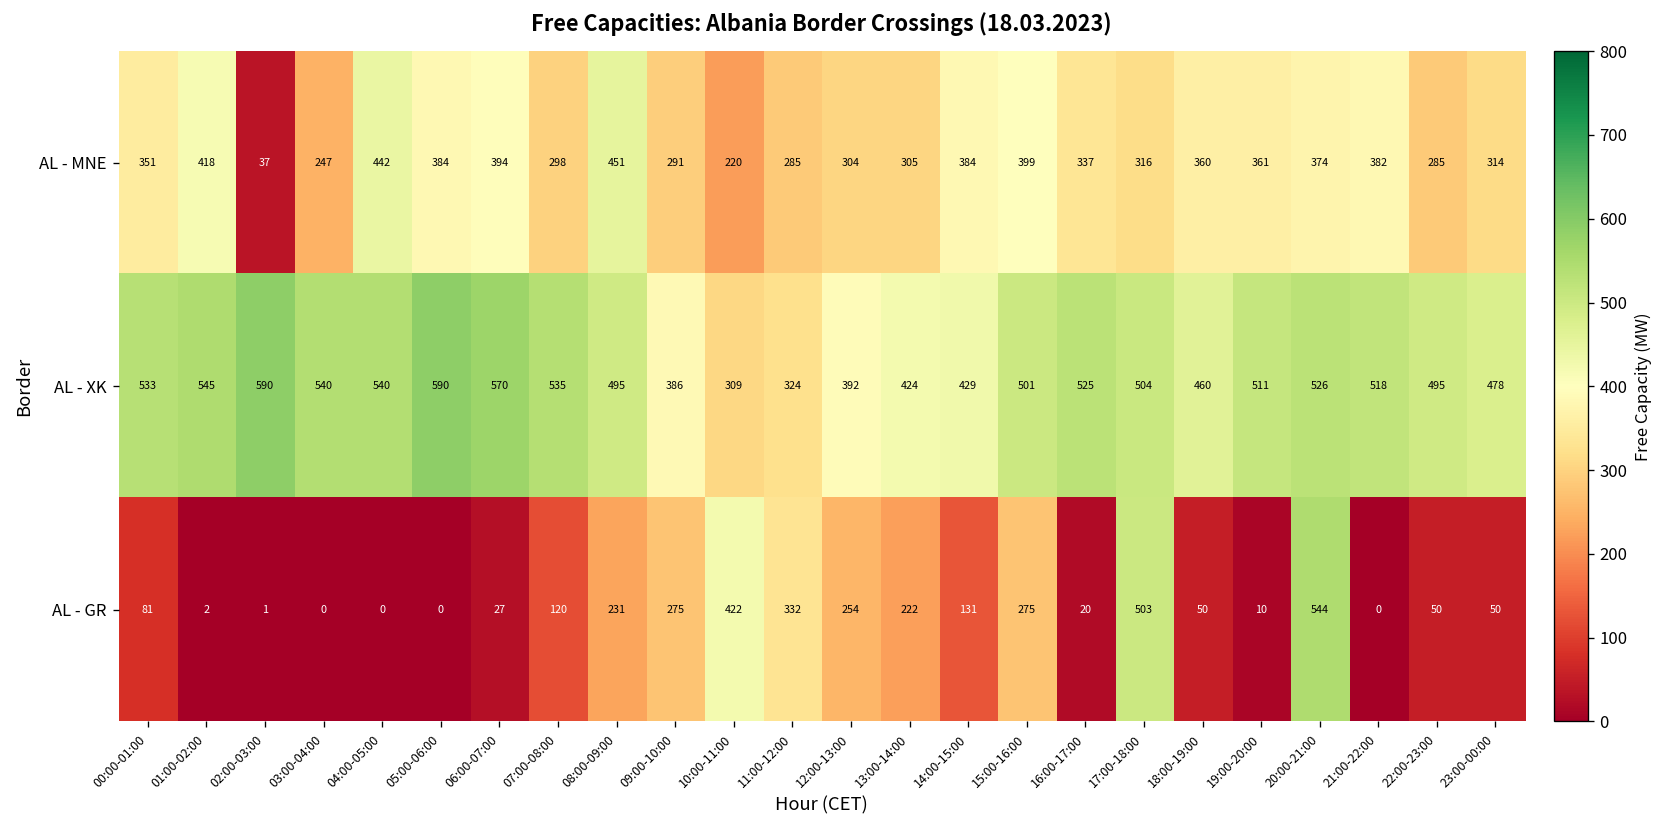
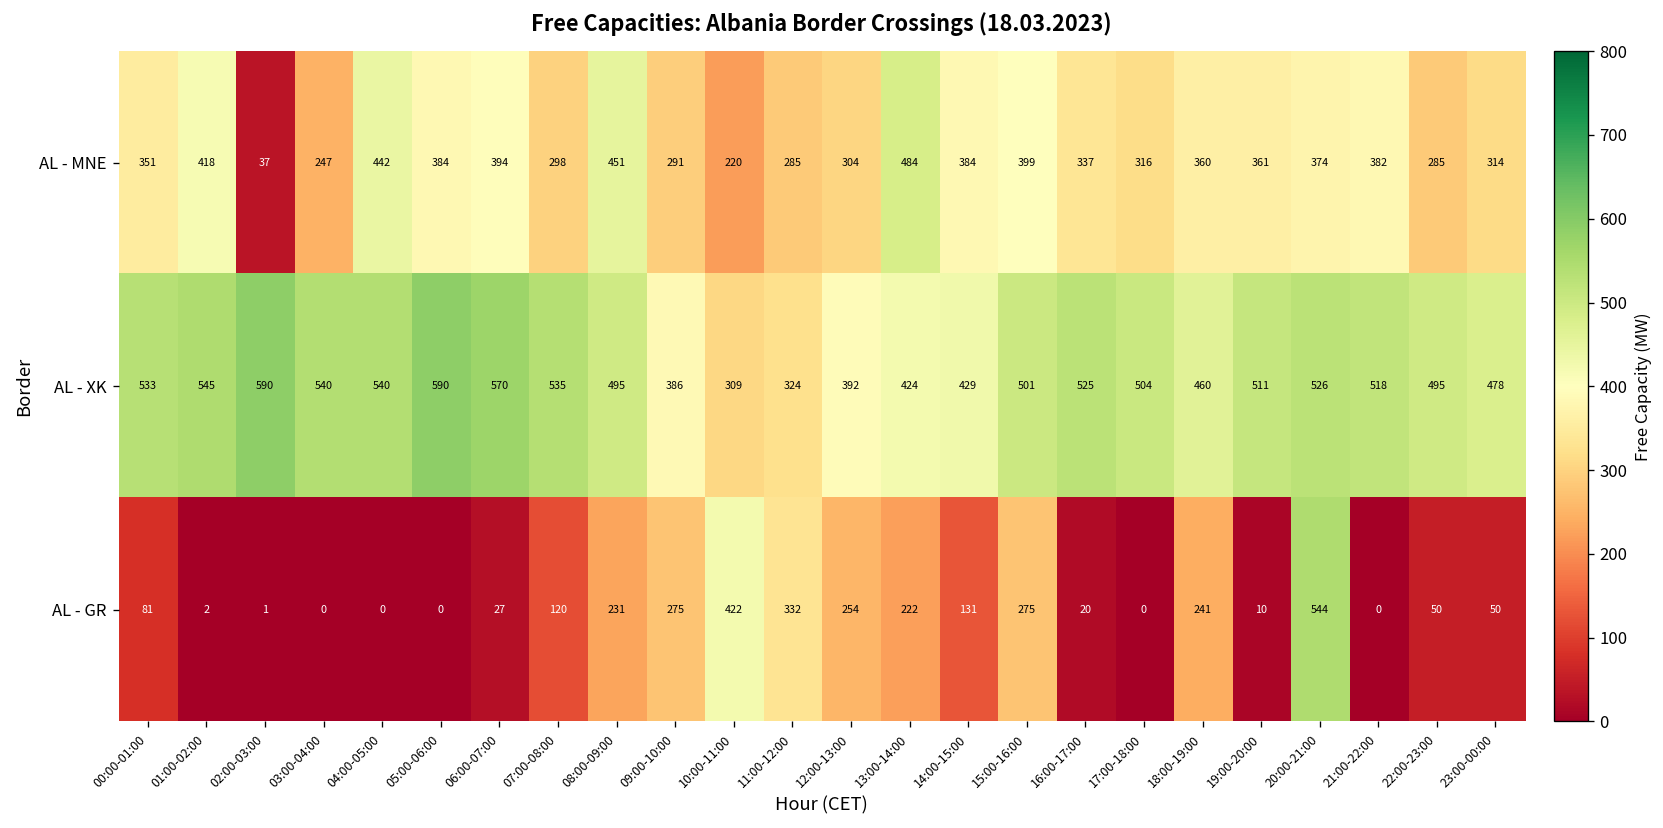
  {
    "AL - MNE": {
      "00:00-01:00": 351,
      "01:00-02:00": 418,
      "02:00-03:00": 37,
      "03:00-04:00": 247,
      "04:00-05:00": 442,
      "05:00-06:00": 384,
      "06:00-07:00": 394,
      "07:00-08:00": 298,
      "08:00-09:00": 451,
      "09:00-10:00": 291,
      "10:00-11:00": 220,
      "11:00-12:00": 285,
      "12:00-13:00": 304,
-     "13:00-14:00": 305,
+     "13:00-14:00": 484,
      "14:00-15:00": 384,
      "15:00-16:00": 399,
      "16:00-17:00": 337,
      "17:00-18:00": 316,
      "18:00-19:00": 360,
      "19:00-20:00": 361,
      "20:00-21:00": 374,
      "21:00-22:00": 382,
      "22:00-23:00": 285,
      "23:00-00:00": 314
    },
    "AL - XK": {
      "00:00-01:00": 533,
      "01:00-02:00": 545,
      "02:00-03:00": 590,
      "03:00-04:00": 540,
      "04:00-05:00": 540,
      "05:00-06:00": 590,
      "06:00-07:00": 570,
      "07:00-08:00": 535,
      "08:00-09:00": 495,
      "09:00-10:00": 386,
      "10:00-11:00": 309,
      "11:00-12:00": 324,
      "12:00-13:00": 392,
      "13:00-14:00": 424,
      "14:00-15:00": 429,
      "15:00-16:00": 501,
      "16:00-17:00": 525,
      "17:00-18:00": 504,
      "18:00-19:00": 460,
      "19:00-20:00": 511,
      "20:00-21:00": 526,
      "21:00-22:00": 518,
      "22:00-23:00": 495,
      "23:00-00:00": 478
    },
    "AL - GR": {
      "00:00-01:00": 81,
      "01:00-02:00": 2,
      "02:00-03:00": 1,
      "03:00-04:00": 0,
      "04:00-05:00": 0,
      "05:00-06:00": 0,
      "06:00-07:00": 27,
      "07:00-08:00": 120,
      "08:00-09:00": 231,
      "09:00-10:00": 275,
      "10:00-11:00": 422,
      "11:00-12:00": 332,
      "12:00-13:00": 254,
      "13:00-14:00": 222,
      "14:00-15:00": 131,
      "15:00-16:00": 275,
      "16:00-17:00": 20,
-     "17:00-18:00": 503,
-     "18:00-19:00": 50,
+     "17:00-18:00": 0,
+     "18:00-19:00": 241,
      "19:00-20:00": 10,
      "20:00-21:00": 544,
      "21:00-22:00": 0,
      "22:00-23:00": 50,
      "23:00-00:00": 50
    }
  }
